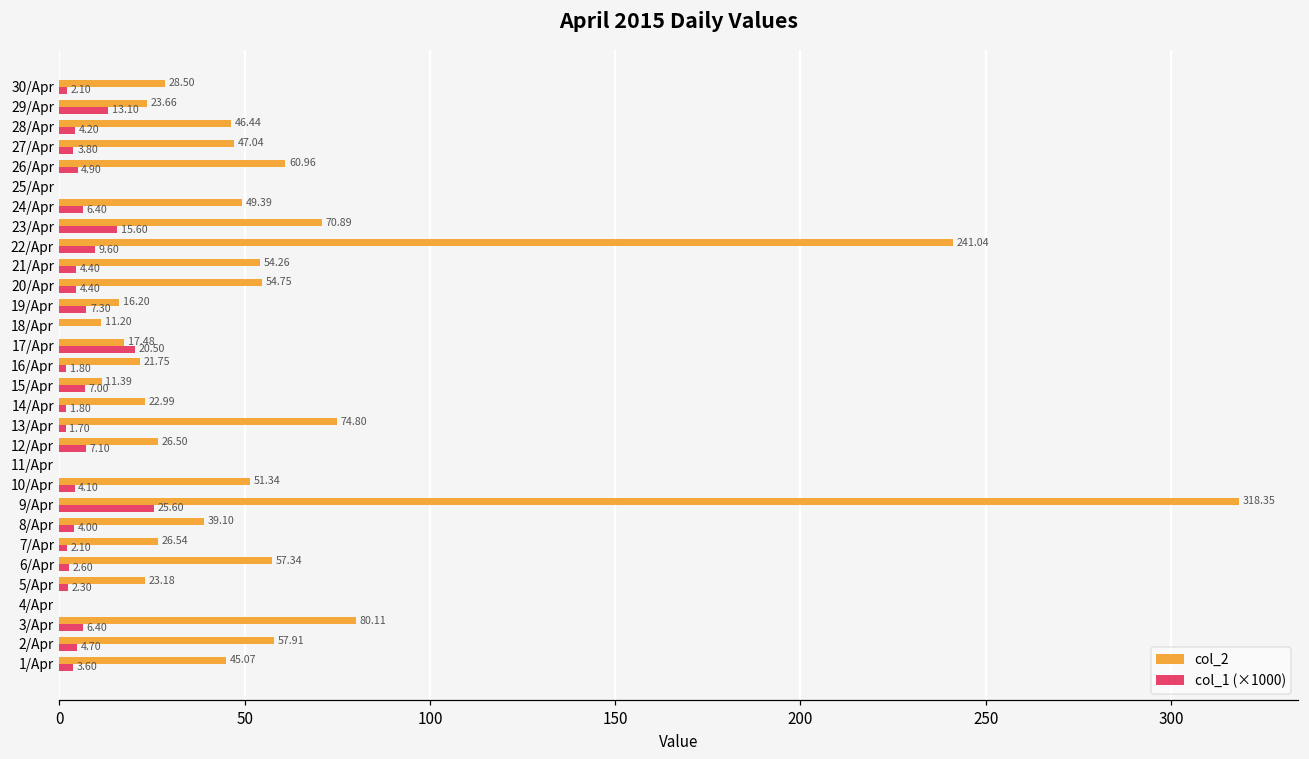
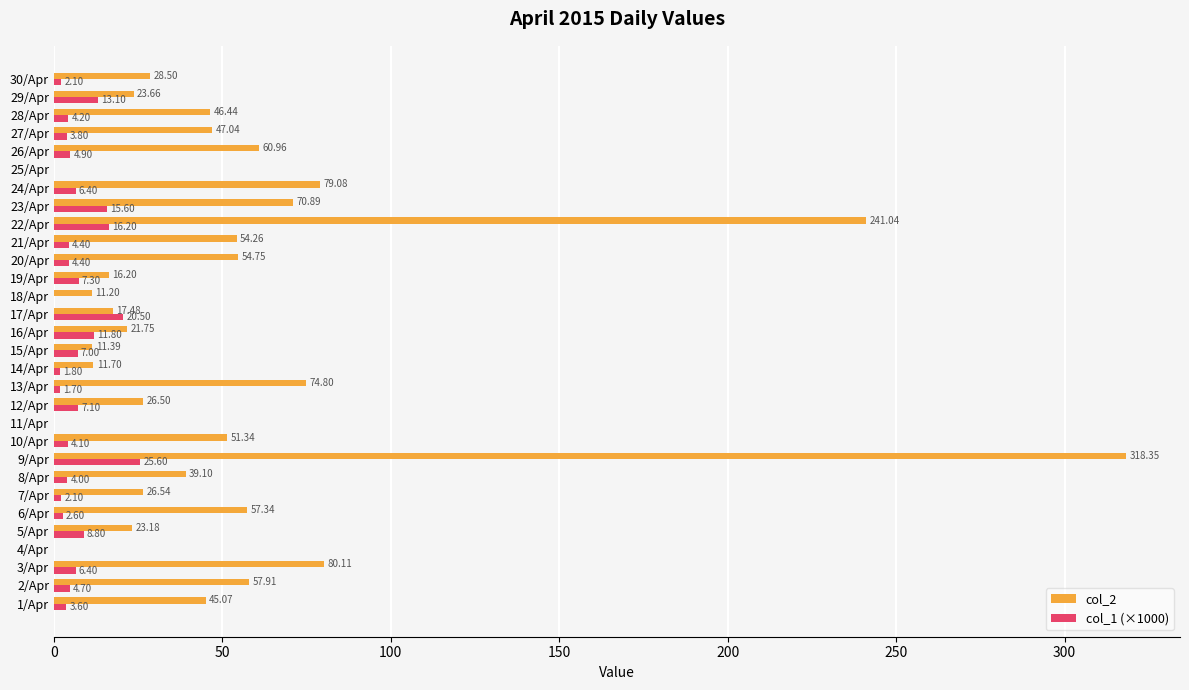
  {
    "col_2": {
      "30/Apr": 28.50,
      "29/Apr": 23.66,
      "28/Apr": 46.44,
      "27/Apr": 47.04,
      "26/Apr": 60.96,
-     "24/Apr": 49.39,
+     "24/Apr": 79.08,
      "23/Apr": 70.89,
      "22/Apr": 241.04,
      "21/Apr": 54.26,
      "20/Apr": 54.75,
      "19/Apr": 16.20,
      "18/Apr": 11.20,
      "16/Apr": 21.75,
      "15/Apr": 11.39,
-     "14/Apr": 22.99,
+     "14/Apr": 11.70,
      "13/Apr": 74.80,
      "12/Apr": 26.50,
      "10/Apr": 51.34,
      "9/Apr": 318.35,
      "8/Apr": 39.10,
      "7/Apr": 26.54,
      "6/Apr": 57.34,
      "5/Apr": 23.18,
      "3/Apr": 80.11,
      "2/Apr": 57.91,
      "1/Apr": 45.07
    },
    "col_1 (×1000)": {
      "30/Apr": 2.10,
      "29/Apr": 13.10,
      "28/Apr": 4.20,
      "27/Apr": 3.80,
      "26/Apr": 4.90,
      "24/Apr": 6.40,
      "23/Apr": 15.60,
-     "22/Apr": 9.60,
+     "22/Apr": 16.20,
      "21/Apr": 4.40,
      "20/Apr": 4.40,
      "19/Apr": 7.30,
-     "16/Apr": 1.80,
+     "16/Apr": 11.80,
      "15/Apr": 7.00,
      "14/Apr": 1.80,
      "13/Apr": 1.70,
      "12/Apr": 7.10,
      "10/Apr": 4.10,
      "9/Apr": 25.60,
      "8/Apr": 4.00,
      "7/Apr": 2.10,
      "6/Apr": 2.60,
-     "5/Apr": 2.30,
+     "5/Apr": 8.80,
      "3/Apr": 6.40,
      "2/Apr": 4.70,
      "1/Apr": 3.60
    }
  }
